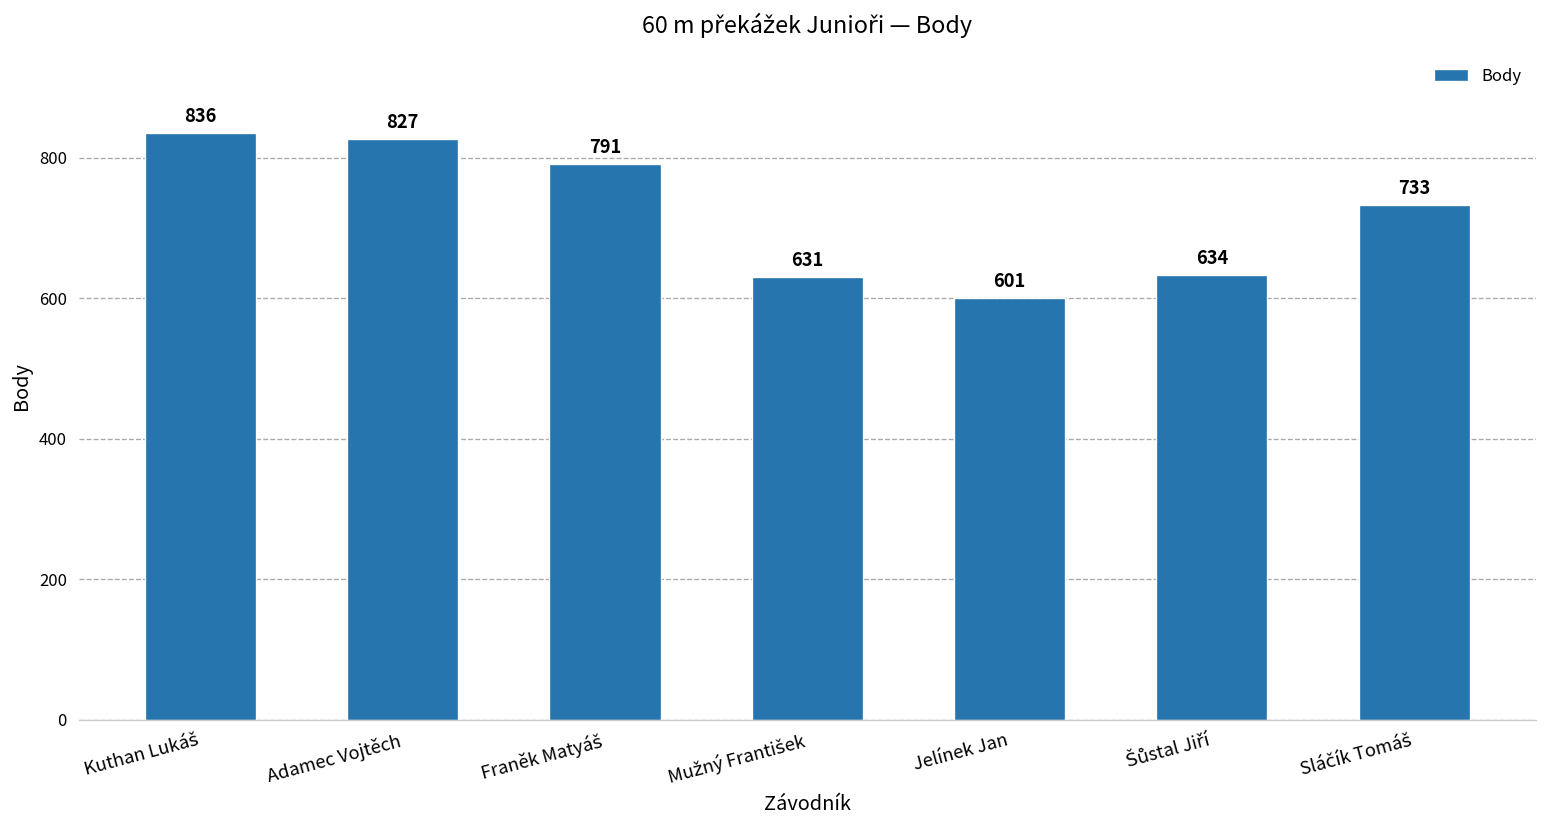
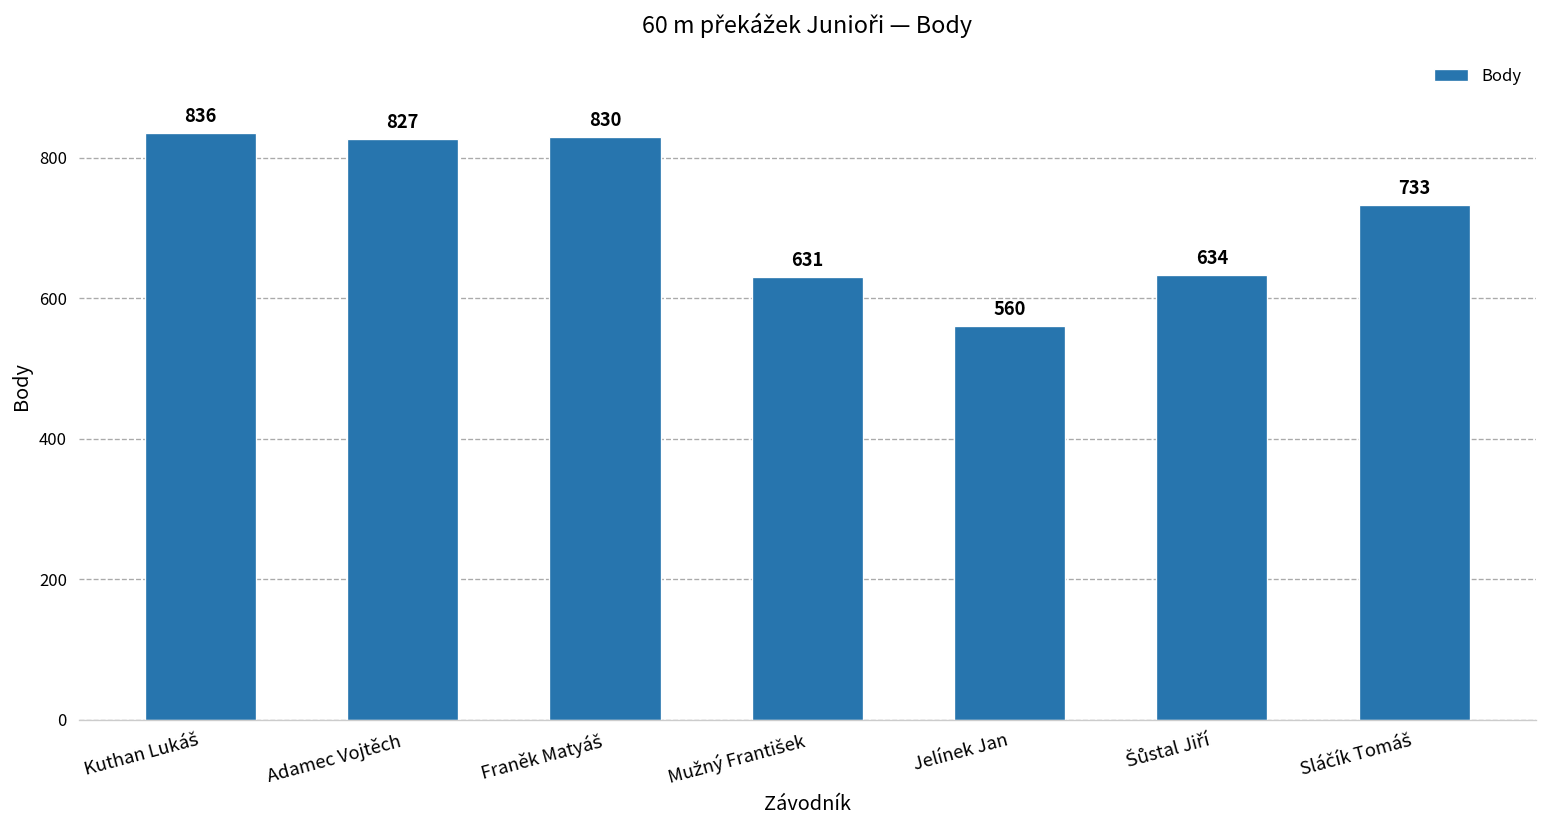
  {
    "Kuthan Lukáš": 836,
    "Adamec Vojtěch": 827,
-   "Franěk Matyáš": 791,
+   "Franěk Matyáš": 830,
    "Mužný František": 631,
-   "Jelínek Jan": 601,
+   "Jelínek Jan": 560,
    "Šůstal Jiří": 634,
    "Sláčík Tomáš": 733
  }
